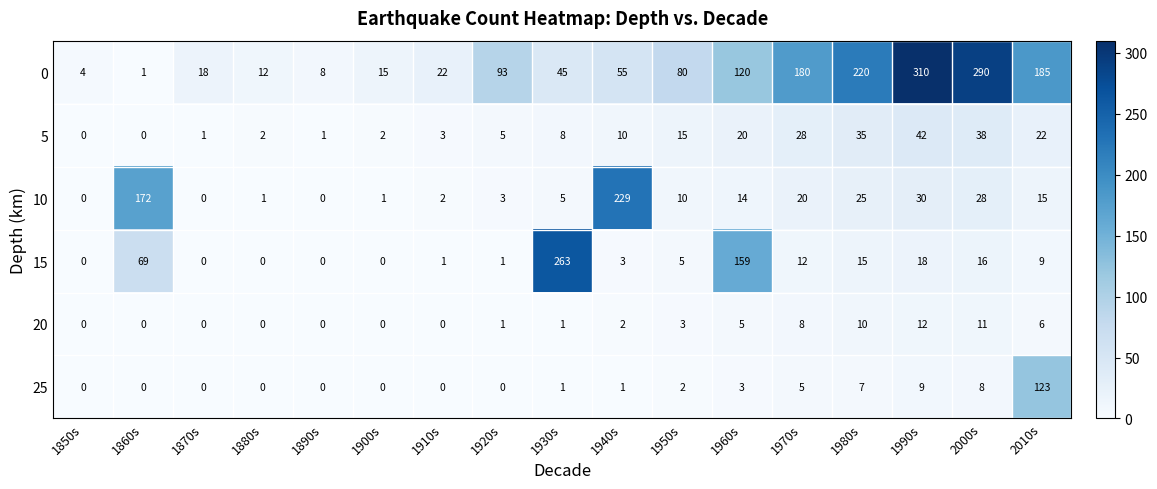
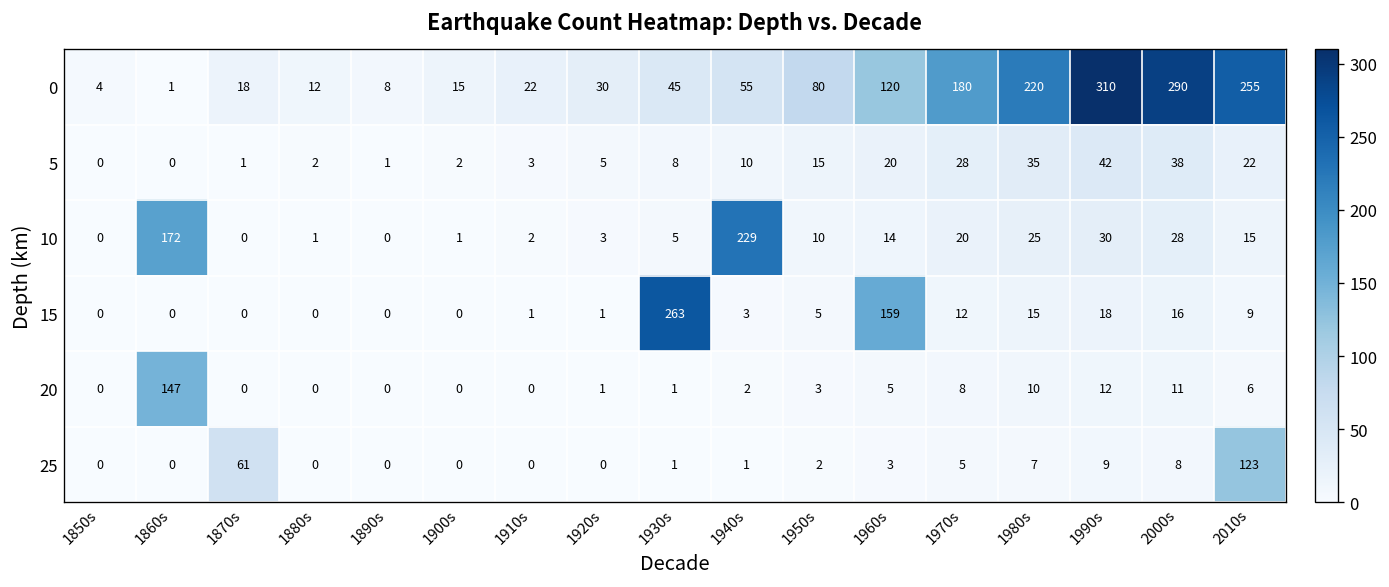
  {
    "0": {
      "1850s": 4,
      "1860s": 1,
      "1870s": 18,
      "1880s": 12,
      "1890s": 8,
      "1900s": 15,
      "1910s": 22,
-     "1920s": 93,
+     "1920s": 30,
      "1930s": 45,
      "1940s": 55,
      "1950s": 80,
      "1960s": 120,
      "1970s": 180,
      "1980s": 220,
      "1990s": 310,
      "2000s": 290,
-     "2010s": 185
+     "2010s": 255
    },
    "5": {
      "1850s": 0,
      "1860s": 0,
      "1870s": 1,
      "1880s": 2,
      "1890s": 1,
      "1900s": 2,
      "1910s": 3,
      "1920s": 5,
      "1930s": 8,
      "1940s": 10,
      "1950s": 15,
      "1960s": 20,
      "1970s": 28,
      "1980s": 35,
      "1990s": 42,
      "2000s": 38,
      "2010s": 22
    },
    "10": {
      "1850s": 0,
      "1860s": 172,
      "1870s": 0,
      "1880s": 1,
      "1890s": 0,
      "1900s": 1,
      "1910s": 2,
      "1920s": 3,
      "1930s": 5,
      "1940s": 229,
      "1950s": 10,
      "1960s": 14,
      "1970s": 20,
      "1980s": 25,
      "1990s": 30,
      "2000s": 28,
      "2010s": 15
    },
    "15": {
      "1850s": 0,
-     "1860s": 69,
+     "1860s": 0,
      "1870s": 0,
      "1880s": 0,
      "1890s": 0,
      "1900s": 0,
      "1910s": 1,
      "1920s": 1,
      "1930s": 263,
      "1940s": 3,
      "1950s": 5,
      "1960s": 159,
      "1970s": 12,
      "1980s": 15,
      "1990s": 18,
      "2000s": 16,
      "2010s": 9
    },
    "20": {
      "1850s": 0,
-     "1860s": 0,
+     "1860s": 147,
      "1870s": 0,
      "1880s": 0,
      "1890s": 0,
      "1900s": 0,
      "1910s": 0,
      "1920s": 1,
      "1930s": 1,
      "1940s": 2,
      "1950s": 3,
      "1960s": 5,
      "1970s": 8,
      "1980s": 10,
      "1990s": 12,
      "2000s": 11,
      "2010s": 6
    },
    "25": {
      "1850s": 0,
      "1860s": 0,
-     "1870s": 0,
+     "1870s": 61,
      "1880s": 0,
      "1890s": 0,
      "1900s": 0,
      "1910s": 0,
      "1920s": 0,
      "1930s": 1,
      "1940s": 1,
      "1950s": 2,
      "1960s": 3,
      "1970s": 5,
      "1980s": 7,
      "1990s": 9,
      "2000s": 8,
      "2010s": 123
    }
  }
